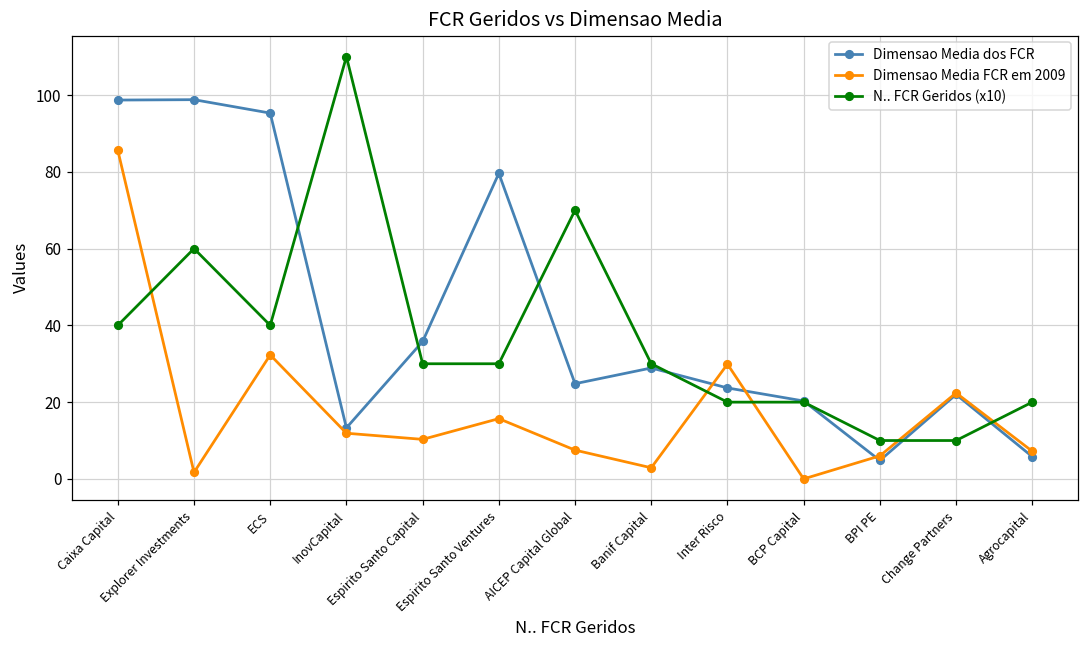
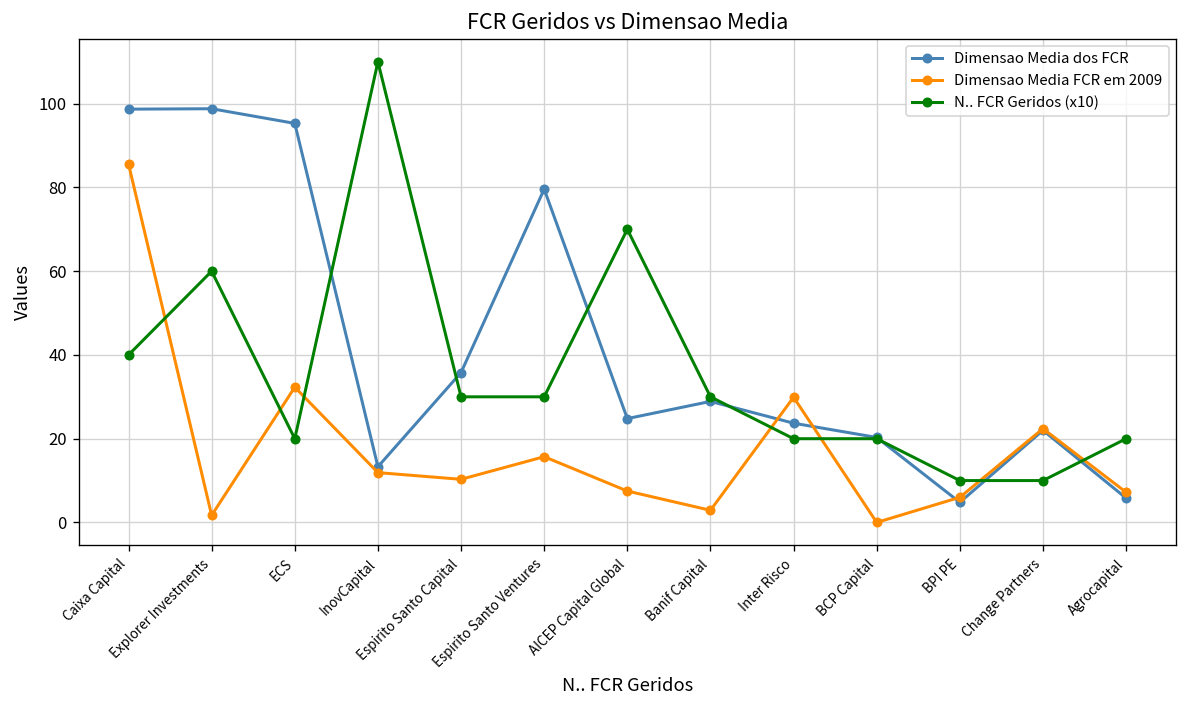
  {
    "Dimensao Media dos FCR": {
      "Caixa Capital": 99,
      "Explorer Investments": 99,
      "ECS": 95,
      "InovCapital": 13,
      "Espirito Santo Capital": 36,
      "Espirito Santo Ventures": 80,
      "AICEP Capital Global": 25,
      "Banif Capital": 29,
      "Inter Risco": 24,
      "BPI PE": 5,
      "Agrocapital": 6
    },
    "Dimensao Media FCR em 2009": {
      "Caixa Capital": 86,
      "Explorer Investments": 2,
      "ECS": 32,
      "InovCapital": 12,
      "Espirito Santo Capital": 10,
      "Espirito Santo Ventures": 16,
      "AICEP Capital Global": 8,
      "Banif Capital": 3,
      "Inter Risco": 30,
      "BCP Capital": 0,
      "BPI PE": 6,
      "Agrocapital": 7
    },
    "N.. FCR Geridos (x10)": {
      "Caixa Capital": 40,
      "Explorer Investments": 60,
-     "ECS": 40,
+     "ECS": 20,
      "InovCapital": 110,
      "Espirito Santo Capital": 30,
      "Espirito Santo Ventures": 30,
      "AICEP Capital Global": 70,
      "Banif Capital": 30,
      "Inter Risco": 20,
      "BPI PE": 10,
      "Change Partners": 10,
      "Agrocapital": 20
    }
  }
